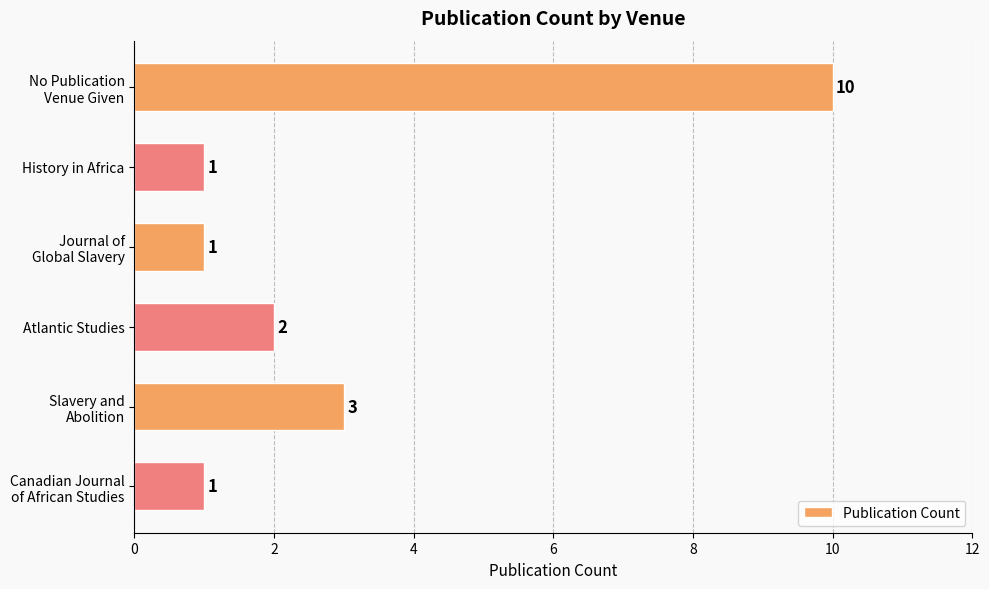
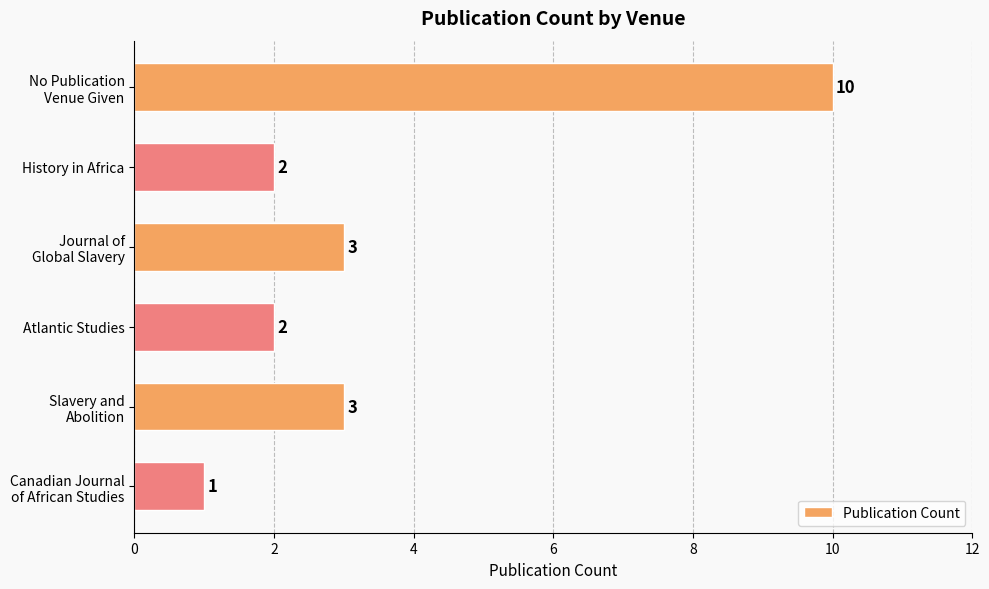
  {
    "No Publication Venue Given": 10,
-   "History in Africa": 1,
-   "Journal of Global Slavery": 1,
+   "History in Africa": 2,
+   "Journal of Global Slavery": 3,
    "Atlantic Studies": 2,
    "Slavery and Abolition": 3,
    "Canadian Journal of African Studies": 1
  }
